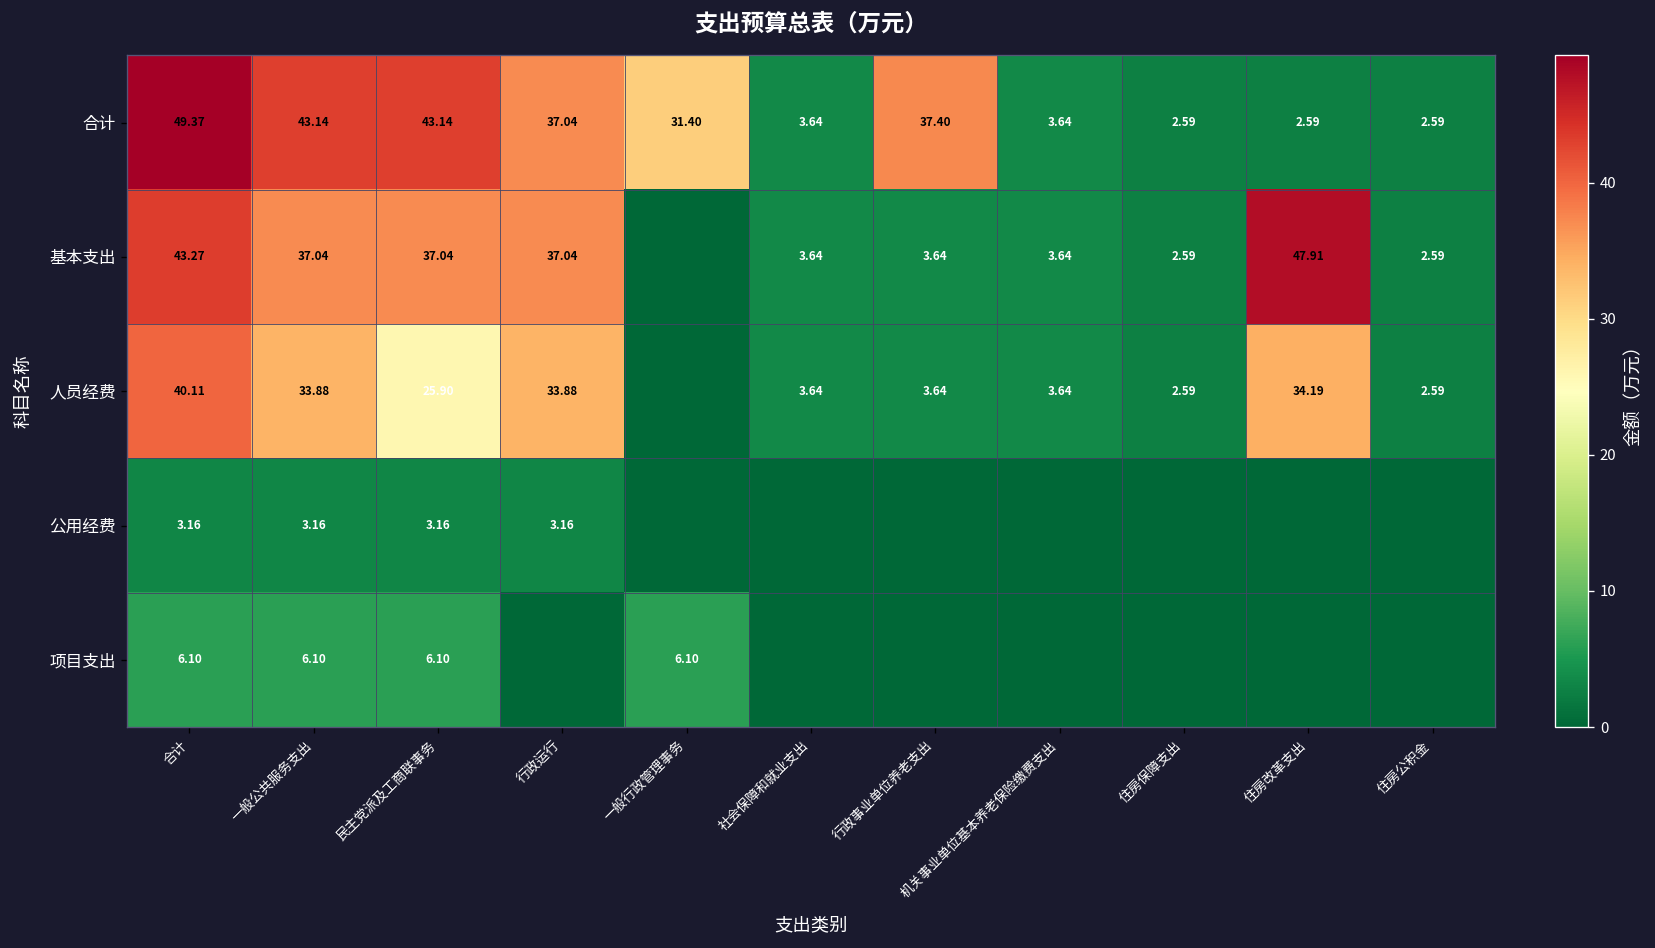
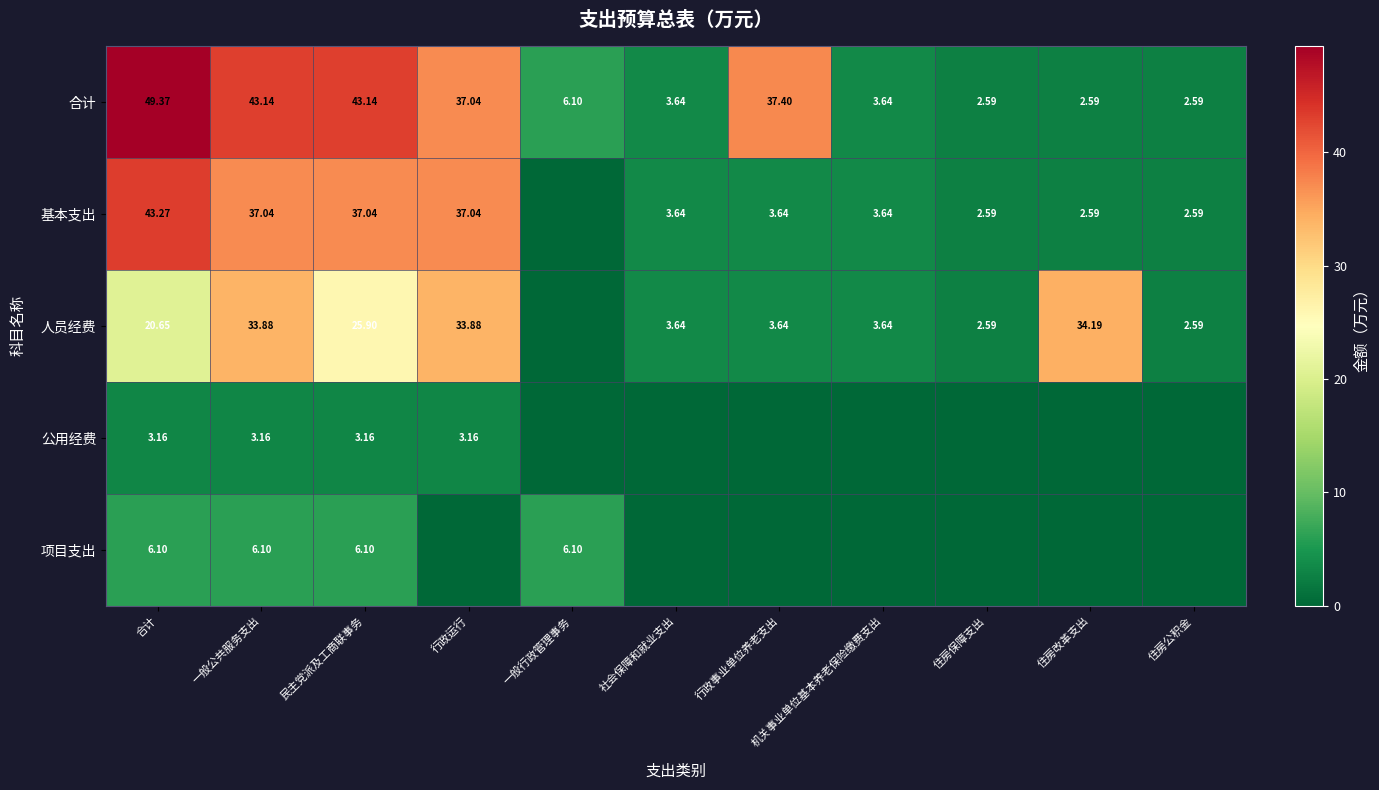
  {
    "合计": {
      "合计": 49.37,
      "一般公共服务支出": 43.14,
      "民主党派及工商联事务": 43.14,
      "行政运行": 37.04,
-     "一般行政管理事务": 31.40,
+     "一般行政管理事务": 6.10,
      "社会保障和就业支出": 3.64,
      "行政事业单位养老支出": 37.40,
      "机关事业单位基本养老保险缴费支出": 3.64,
      "住房保障支出": 2.59,
      "住房改革支出": 2.59,
      "住房公积金": 2.59
    },
    "基本支出": {
      "合计": 43.27,
      "一般公共服务支出": 37.04,
      "民主党派及工商联事务": 37.04,
      "行政运行": 37.04,
      "社会保障和就业支出": 3.64,
      "行政事业单位养老支出": 3.64,
      "机关事业单位基本养老保险缴费支出": 3.64,
      "住房保障支出": 2.59,
-     "住房改革支出": 47.91,
+     "住房改革支出": 2.59,
      "住房公积金": 2.59
    },
    "人员经费": {
-     "合计": 40.11,
+     "合计": 20.65,
      "一般公共服务支出": 33.88,
      "民主党派及工商联事务": 25.90,
      "行政运行": 33.88,
      "社会保障和就业支出": 3.64,
      "行政事业单位养老支出": 3.64,
      "机关事业单位基本养老保险缴费支出": 3.64,
      "住房保障支出": 2.59,
      "住房改革支出": 34.19,
      "住房公积金": 2.59
    },
    "公用经费": {
      "合计": 3.16,
      "一般公共服务支出": 3.16,
      "民主党派及工商联事务": 3.16,
      "行政运行": 3.16
    },
    "项目支出": {
      "合计": 6.10,
      "一般公共服务支出": 6.10,
      "民主党派及工商联事务": 6.10,
      "一般行政管理事务": 6.10
    }
  }
